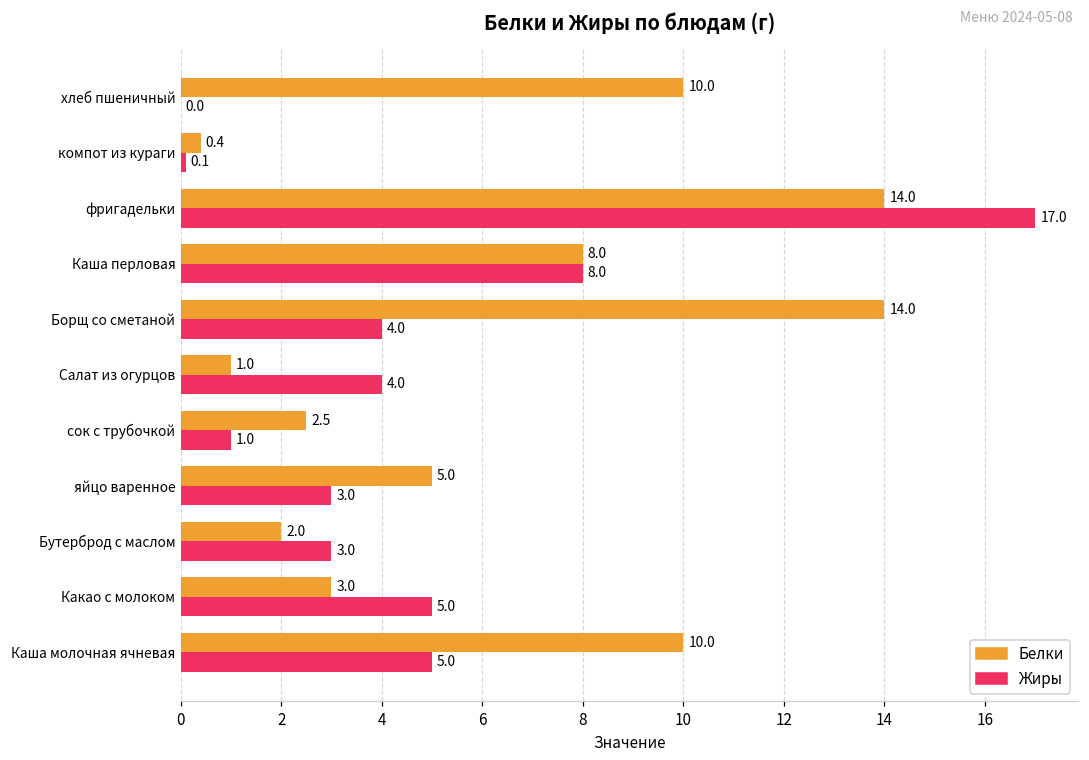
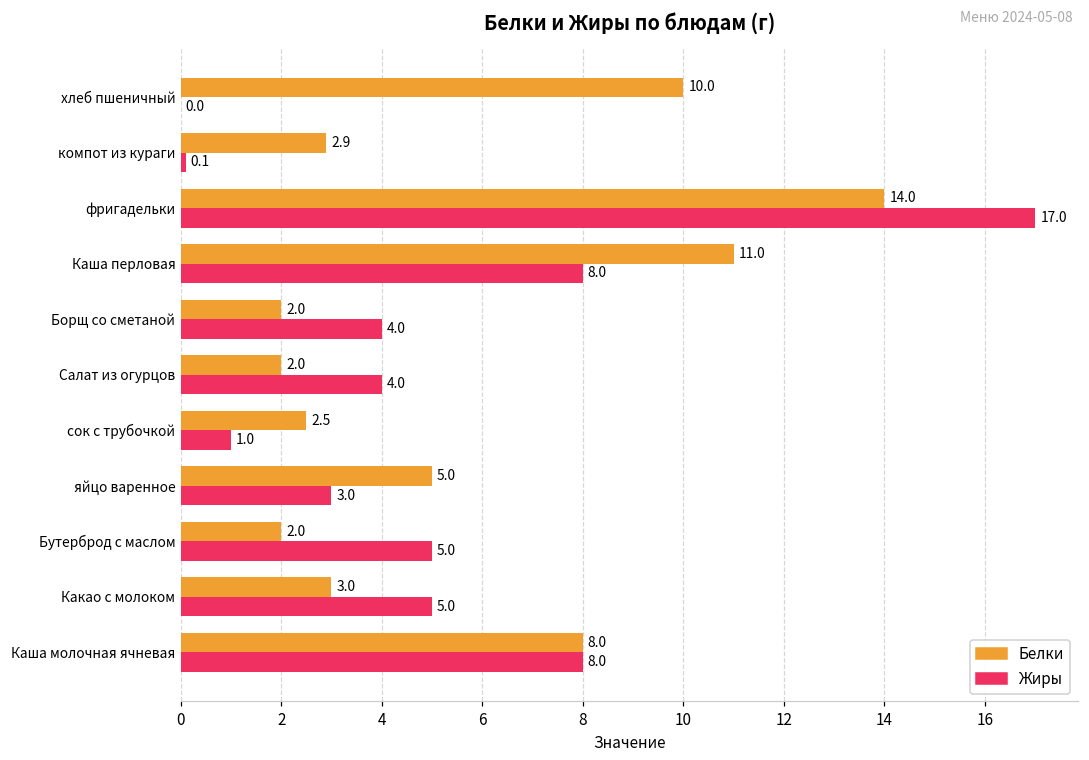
  {
    "Белки": {
      "хлеб пшеничный": 10.0,
-     "компот из кураги": 0.4,
+     "компот из кураги": 2.9,
      "фригадельки": 14.0,
-     "Каша перловая": 8.0,
-     "Борщ со сметаной": 14.0,
-     "Салат из огурцов": 1.0,
+     "Каша перловая": 11.0,
+     "Борщ со сметаной": 2.0,
+     "Салат из огурцов": 2.0,
      "сок с трубочкой": 2.5,
      "яйцо варенное": 5.0,
      "Бутерброд с маслом": 2.0,
      "Какао с молоком": 3.0,
-     "Каша молочная ячневая": 10.0
+     "Каша молочная ячневая": 8.0
    },
    "Жиры": {
      "хлеб пшеничный": 0.0,
      "компот из кураги": 0.1,
      "фригадельки": 17.0,
      "Каша перловая": 8.0,
      "Борщ со сметаной": 4.0,
      "Салат из огурцов": 4.0,
      "сок с трубочкой": 1.0,
      "яйцо варенное": 3.0,
-     "Бутерброд с маслом": 3.0,
+     "Бутерброд с маслом": 5.0,
      "Какао с молоком": 5.0,
-     "Каша молочная ячневая": 5.0
+     "Каша молочная ячневая": 8.0
    }
  }
